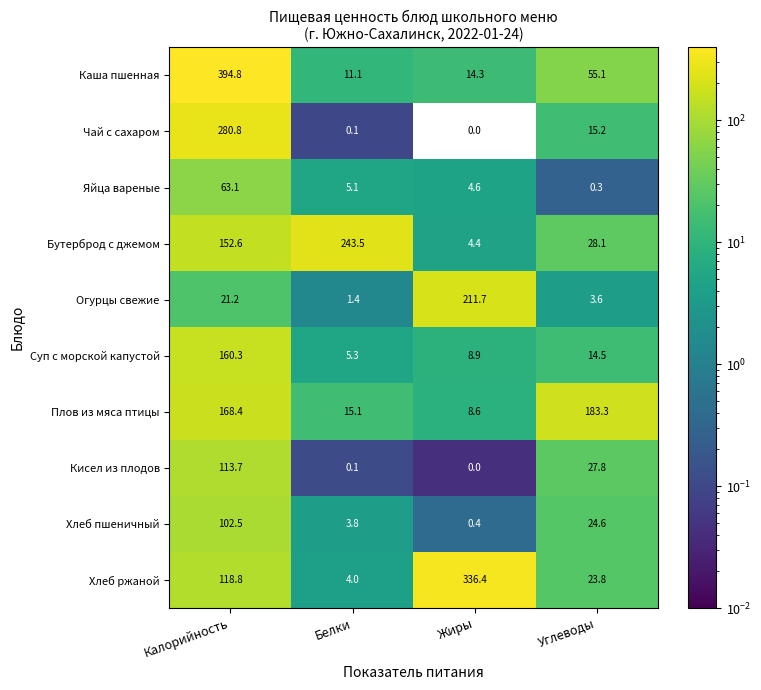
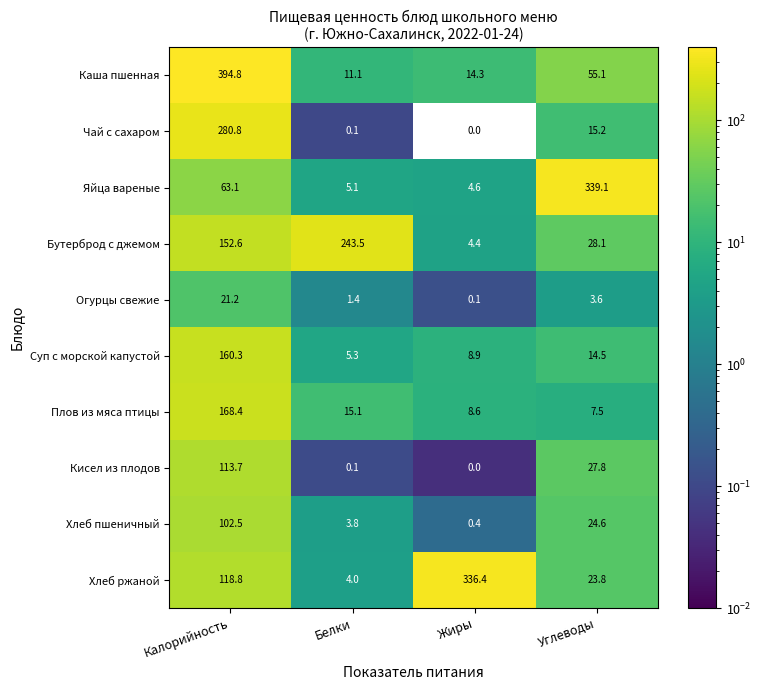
  {
    "Каша пшенная": {
      "Калорийность": 394.8,
      "Белки": 11.1,
      "Жиры": 14.3,
      "Углеводы": 55.1
    },
    "Чай с сахаром": {
      "Калорийность": 280.8,
      "Белки": 0.1,
      "Жиры": 0.0,
      "Углеводы": 15.2
    },
    "Яйца вареные": {
      "Калорийность": 63.1,
      "Белки": 5.1,
      "Жиры": 4.6,
-     "Углеводы": 0.3
+     "Углеводы": 339.1
    },
    "Бутерброд с джемом": {
      "Калорийность": 152.6,
      "Белки": 243.5,
      "Жиры": 4.4,
      "Углеводы": 28.1
    },
    "Огурцы свежие": {
      "Калорийность": 21.2,
      "Белки": 1.4,
-     "Жиры": 211.7,
+     "Жиры": 0.1,
      "Углеводы": 3.6
    },
    "Суп с морской капустой": {
      "Калорийность": 160.3,
      "Белки": 5.3,
      "Жиры": 8.9,
      "Углеводы": 14.5
    },
    "Плов из мяса птицы": {
      "Калорийность": 168.4,
      "Белки": 15.1,
      "Жиры": 8.6,
-     "Углеводы": 183.3
+     "Углеводы": 7.5
    },
    "Кисел из плодов": {
      "Калорийность": 113.7,
      "Белки": 0.1,
      "Жиры": 0.0,
      "Углеводы": 27.8
    },
    "Хлеб пшеничный": {
      "Калорийность": 102.5,
      "Белки": 3.8,
      "Жиры": 0.4,
      "Углеводы": 24.6
    },
    "Хлеб ржаной": {
      "Калорийность": 118.8,
      "Белки": 4.0,
      "Жиры": 336.4,
      "Углеводы": 23.8
    }
  }
